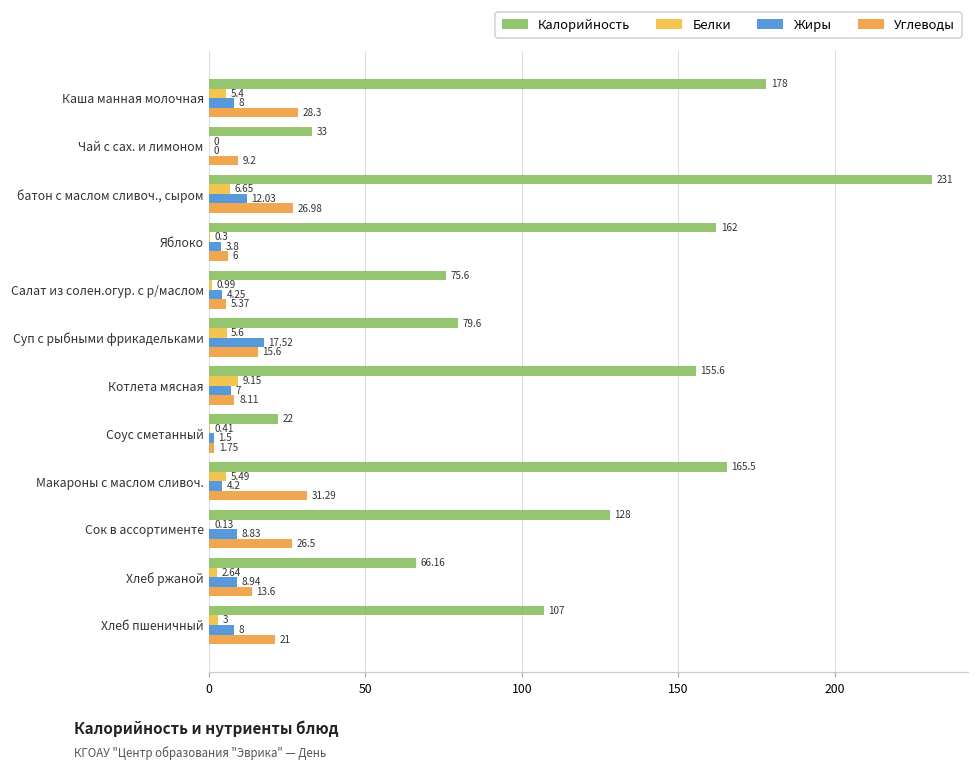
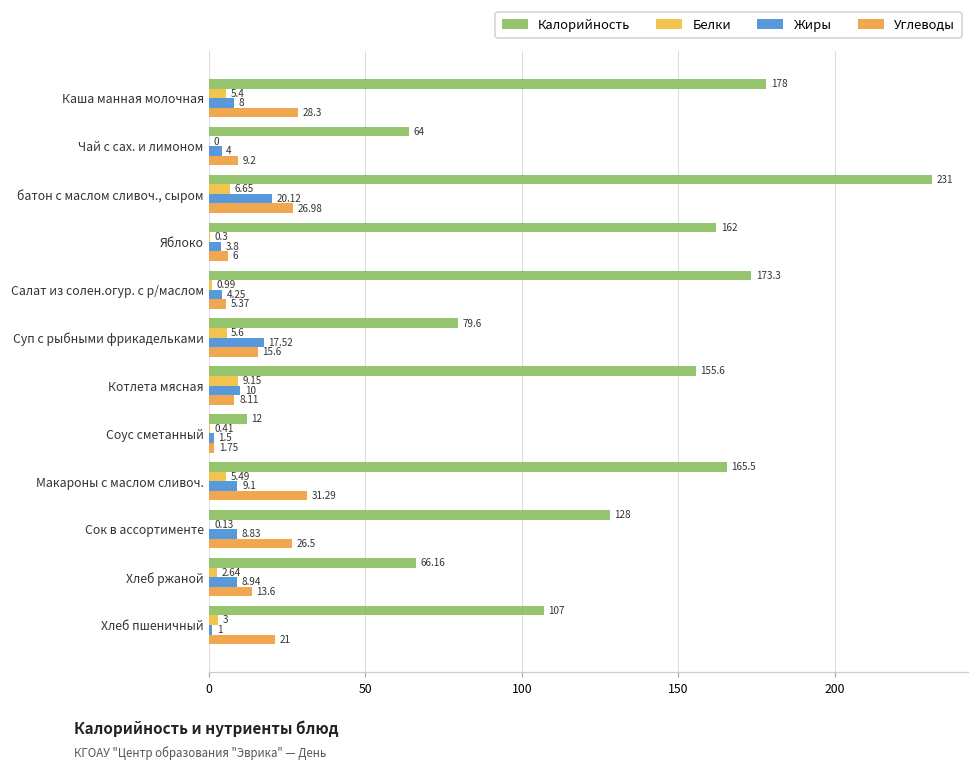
  {
    "Калорийность": {
      "Каша манная молочная": 178,
-     "Чай с сах. и лимоном": 33,
+     "Чай с сах. и лимоном": 64,
      "батон с маслом сливоч., сыром": 231,
      "Яблоко": 162,
-     "Салат из солен.огур. с р/маслом": 75.6,
+     "Салат из солен.огур. с р/маслом": 173.3,
      "Суп с рыбными фрикадельками": 79.6,
      "Котлета мясная": 155.6,
-     "Соус сметанный": 22,
+     "Соус сметанный": 12,
      "Макароны с маслом сливоч.": 165.5,
      "Сок в ассортименте": 128,
      "Хлеб ржаной": 66.16,
      "Хлеб пшеничный": 107
    },
    "Жиры": {
      "Каша манная молочная": 8,
-     "Чай с сах. и лимоном": 0,
-     "батон с маслом сливоч., сыром": 12.03,
+     "Чай с сах. и лимоном": 4,
+     "батон с маслом сливоч., сыром": 20.12,
      "Яблоко": 3.8,
      "Салат из солен.огур. с р/маслом": 4.25,
      "Суп с рыбными фрикадельками": 17.52,
-     "Котлета мясная": 7,
+     "Котлета мясная": 10,
      "Соус сметанный": 1.5,
-     "Макароны с маслом сливоч.": 4.2,
+     "Макароны с маслом сливоч.": 9.1,
      "Сок в ассортименте": 8.83,
      "Хлеб ржаной": 8.94,
-     "Хлеб пшеничный": 8
+     "Хлеб пшеничный": 1
    }
  }
